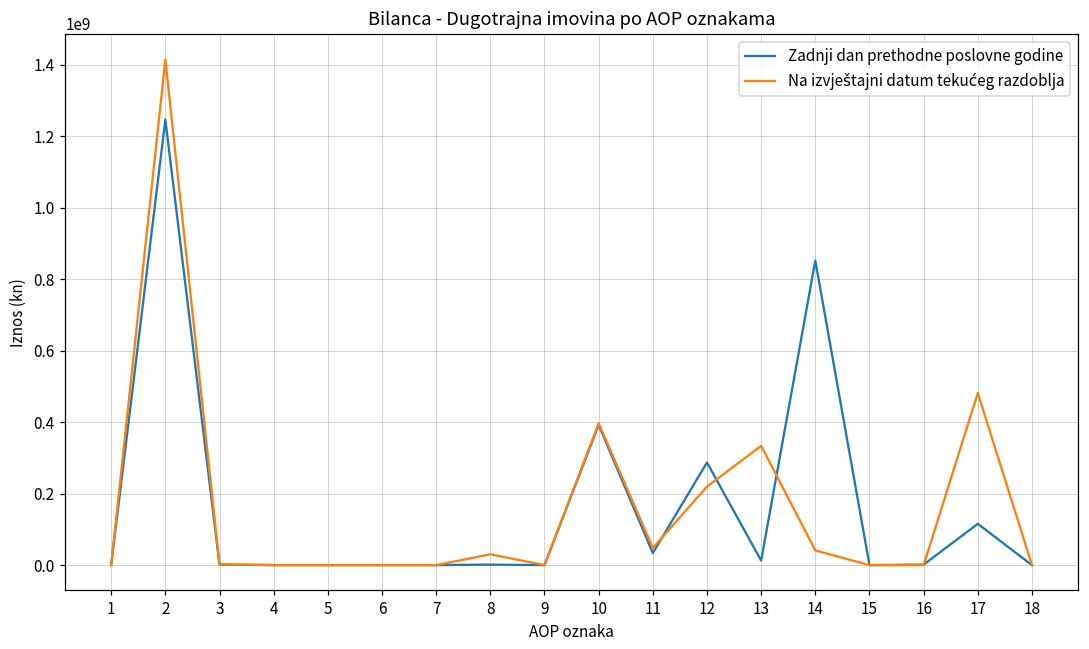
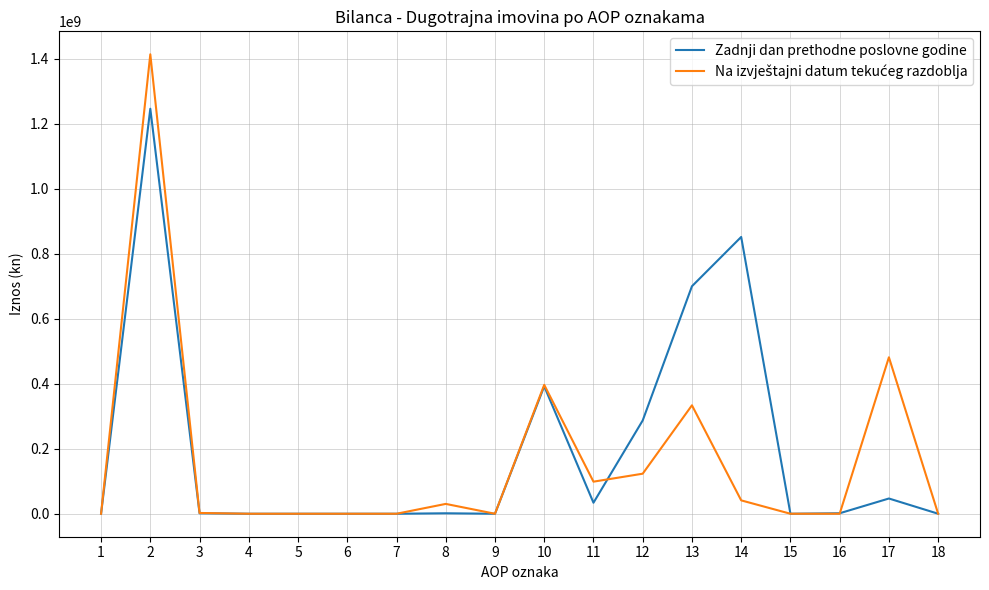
  {
    "Zadnji dan prethodne poslovne godine": {
      "2": 1250000000,
      "8": 0,
      "11": 30000000,
      "12": 290000000,
-     "13": 10000000,
+     "13": 700000000,
      "14": 850000000,
-     "17": 120000000
+     "17": 50000000
    },
    "Na izvještajni datum tekućeg razdoblja": {
      "2": 1410000000,
      "8": 30000000,
-     "11": 50000000,
-     "12": 220000000,
+     "11": 100000000,
+     "12": 120000000,
      "13": 330000000,
      "14": 40000000,
      "17": 480000000
    }
  }
